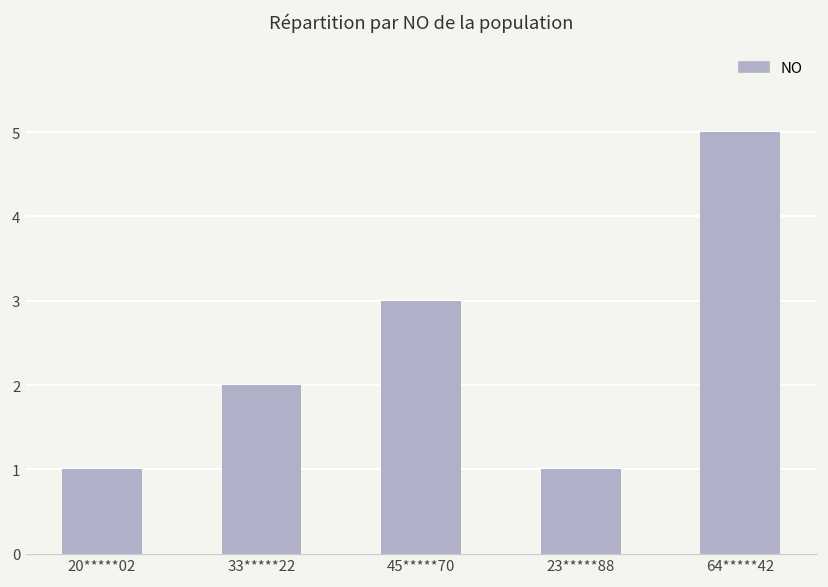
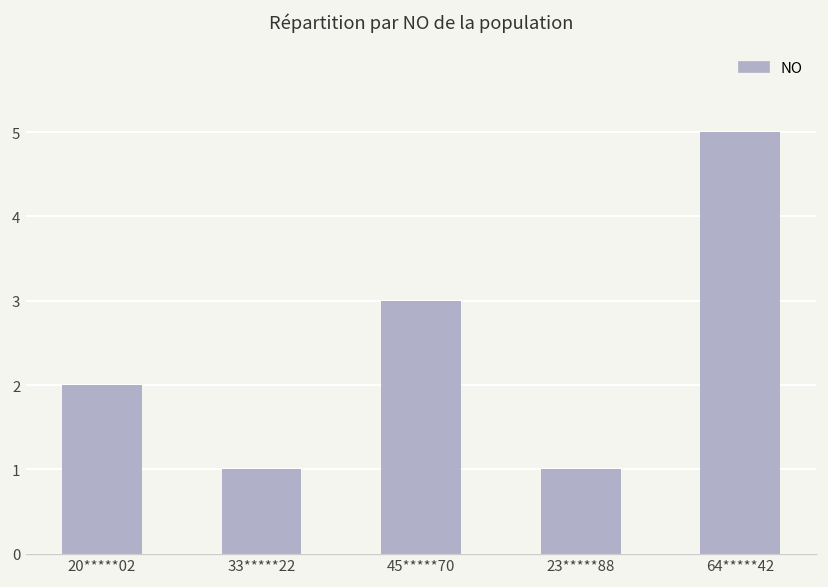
  {
-   "20*****02": 1,
-   "33*****22": 2,
+   "20*****02": 2,
+   "33*****22": 1,
    "45*****70": 3,
    "23*****88": 1,
    "64*****42": 5
  }
